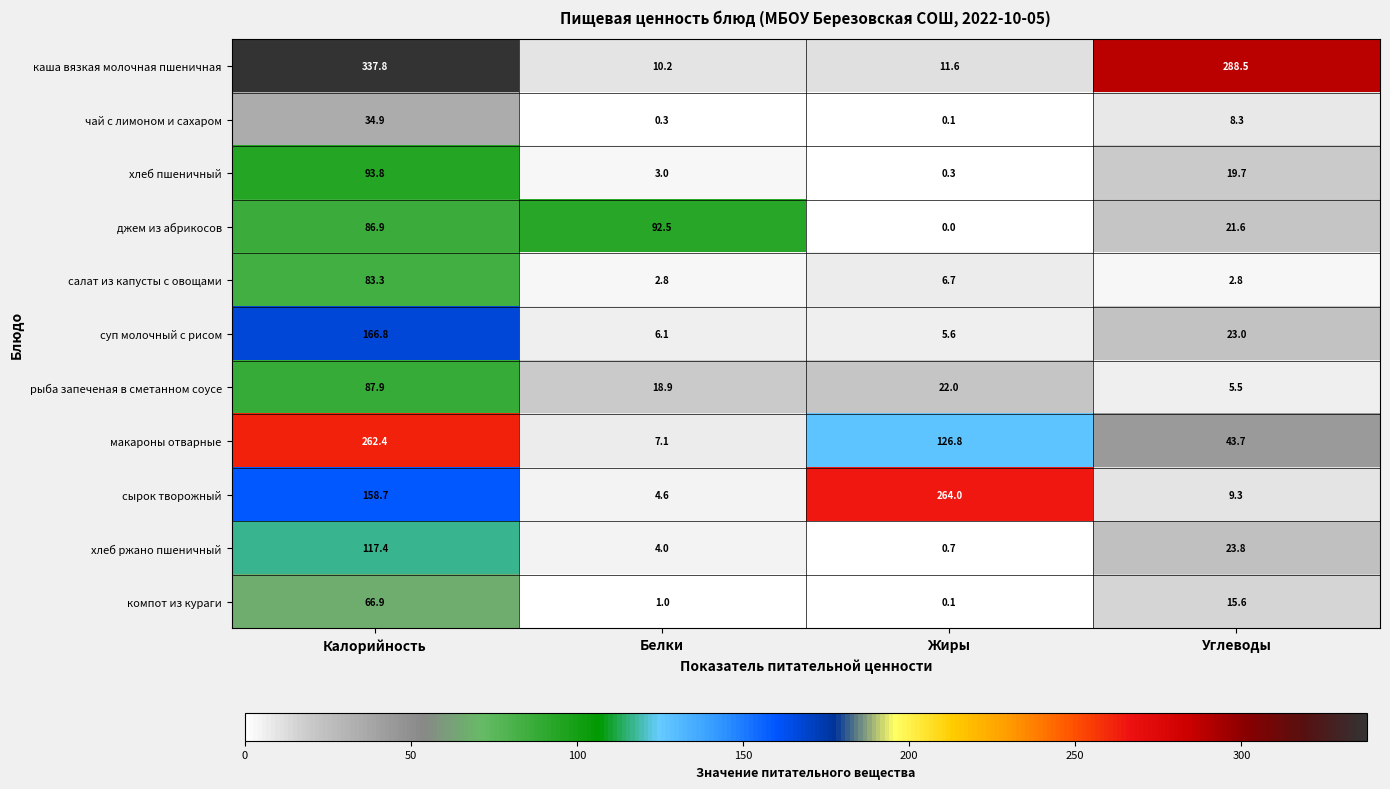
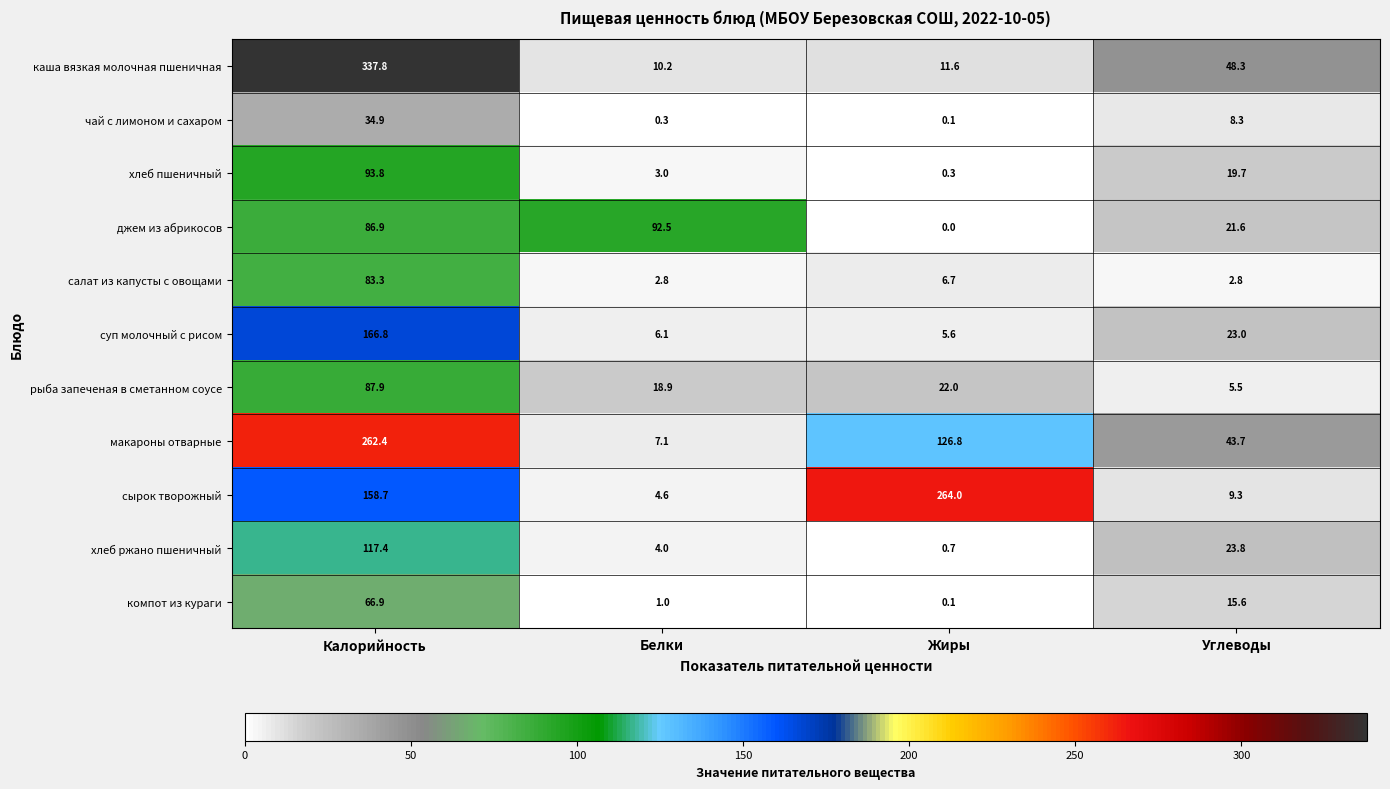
  {
    "каша вязкая молочная пшеничная": {
      "Калорийность": 337.8,
      "Белки": 10.2,
      "Жиры": 11.6,
-     "Углеводы": 288.5
+     "Углеводы": 48.3
    },
    "чай с лимоном и сахаром": {
      "Калорийность": 34.9,
      "Белки": 0.3,
      "Жиры": 0.1,
      "Углеводы": 8.3
    },
    "хлеб пшеничный": {
      "Калорийность": 93.8,
      "Белки": 3.0,
      "Жиры": 0.3,
      "Углеводы": 19.7
    },
    "джем из абрикосов": {
      "Калорийность": 86.9,
      "Белки": 92.5,
      "Жиры": 0.0,
      "Углеводы": 21.6
    },
    "салат из капусты с овощами": {
      "Калорийность": 83.3,
      "Белки": 2.8,
      "Жиры": 6.7,
      "Углеводы": 2.8
    },
    "суп молочный с рисом": {
      "Калорийность": 166.8,
      "Белки": 6.1,
      "Жиры": 5.6,
      "Углеводы": 23.0
    },
    "рыба запеченая в сметанном соусе": {
      "Калорийность": 87.9,
      "Белки": 18.9,
      "Жиры": 22.0,
      "Углеводы": 5.5
    },
    "макароны отварные": {
      "Калорийность": 262.4,
      "Белки": 7.1,
      "Жиры": 126.8,
      "Углеводы": 43.7
    },
    "сырок творожный": {
      "Калорийность": 158.7,
      "Белки": 4.6,
      "Жиры": 264.0,
      "Углеводы": 9.3
    },
    "хлеб ржано пшеничный": {
      "Калорийность": 117.4,
      "Белки": 4.0,
      "Жиры": 0.7,
      "Углеводы": 23.8
    },
    "компот из кураги": {
      "Калорийность": 66.9,
      "Белки": 1.0,
      "Жиры": 0.1,
      "Углеводы": 15.6
    }
  }
